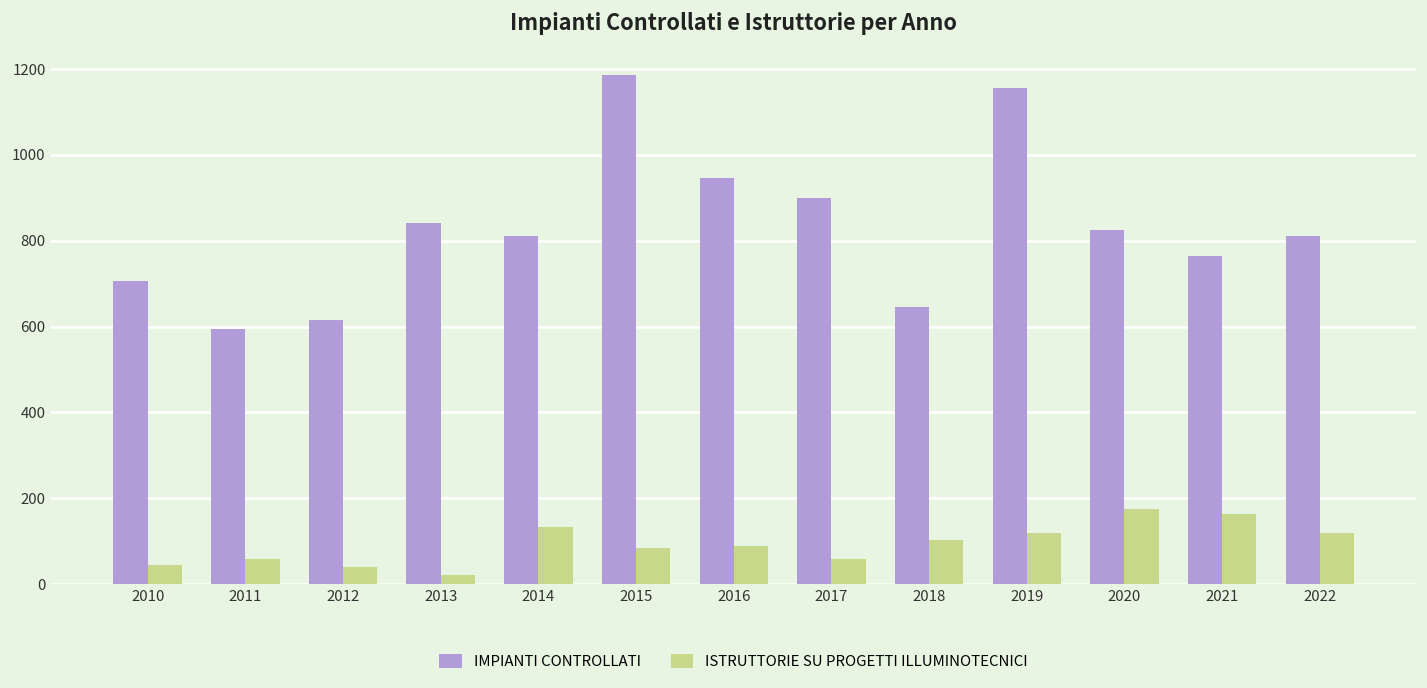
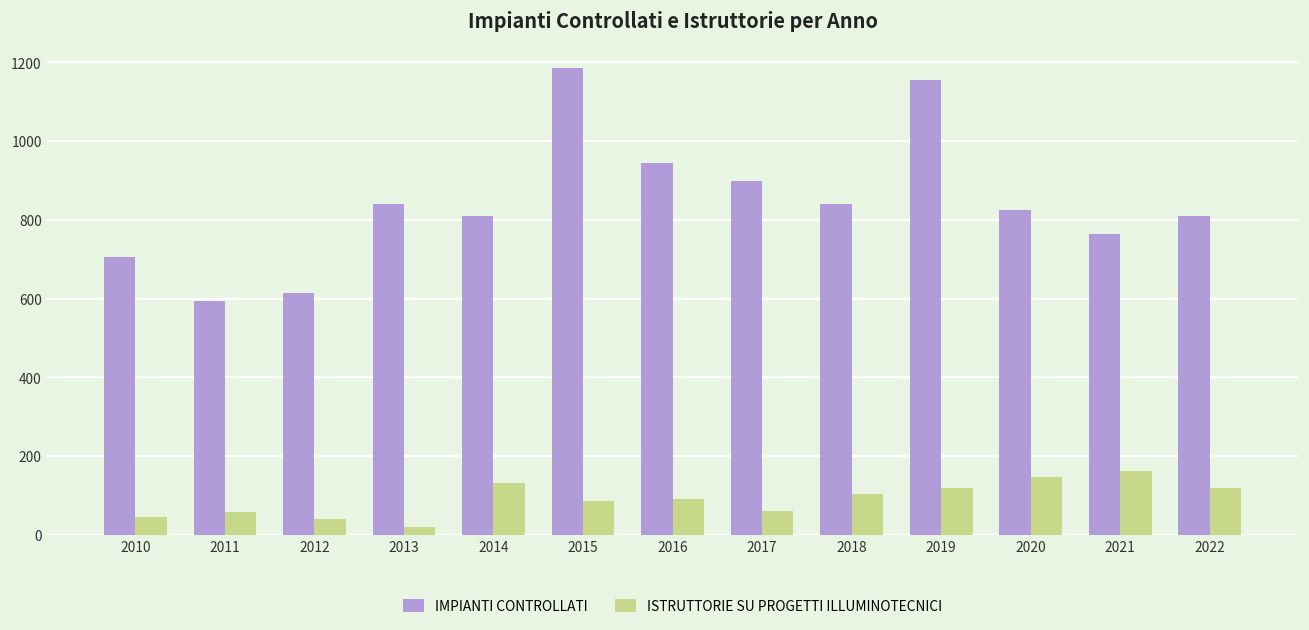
  {
    "IMPIANTI CONTROLLATI": {
      "2010": 710,
      "2011": 590,
      "2012": 620,
      "2013": 840,
      "2014": 810,
      "2015": 1190,
      "2016": 950,
      "2017": 900,
-     "2018": 650,
+     "2018": 840,
      "2019": 1160,
      "2020": 830,
      "2021": 770,
      "2022": 810
    },
    "ISTRUTTORIE SU PROGETTI ILLUMINOTECNICI": {
      "2010": 50,
      "2011": 60,
      "2012": 40,
      "2013": 20,
      "2014": 130,
      "2015": 90,
      "2016": 90,
      "2017": 60,
      "2018": 100,
      "2019": 120,
-     "2020": 180,
+     "2020": 150,
      "2021": 160,
      "2022": 120
    }
  }
